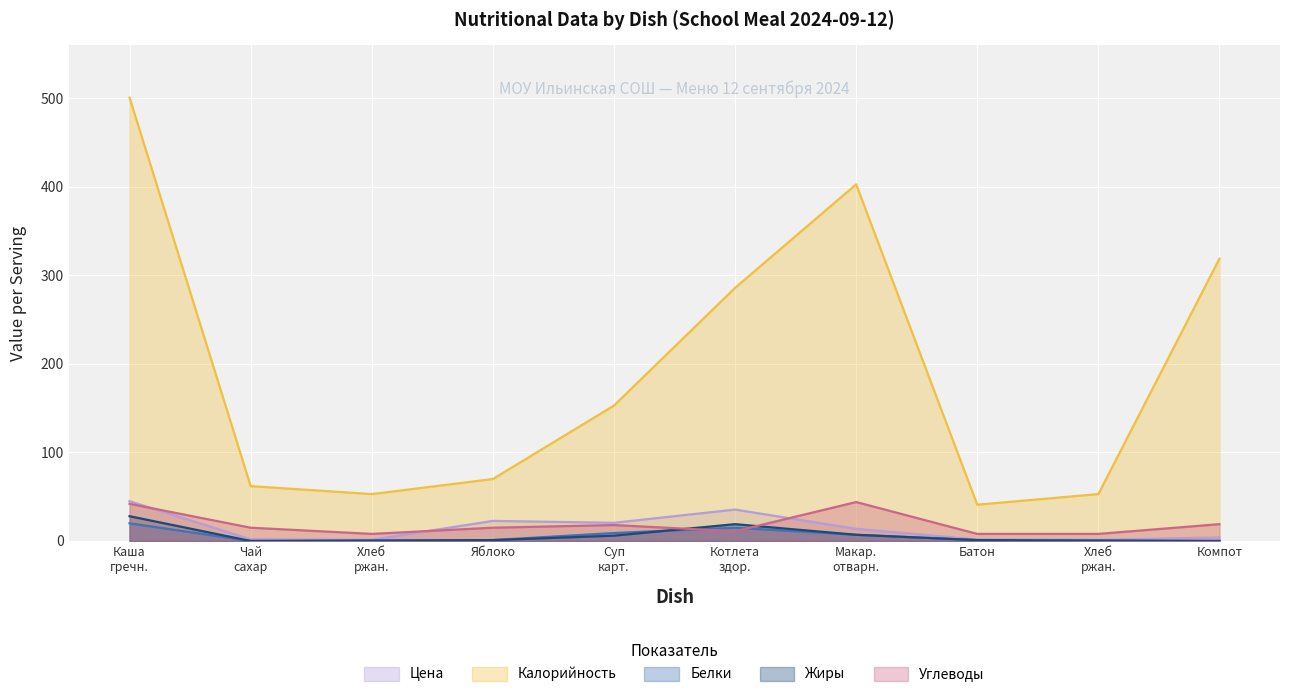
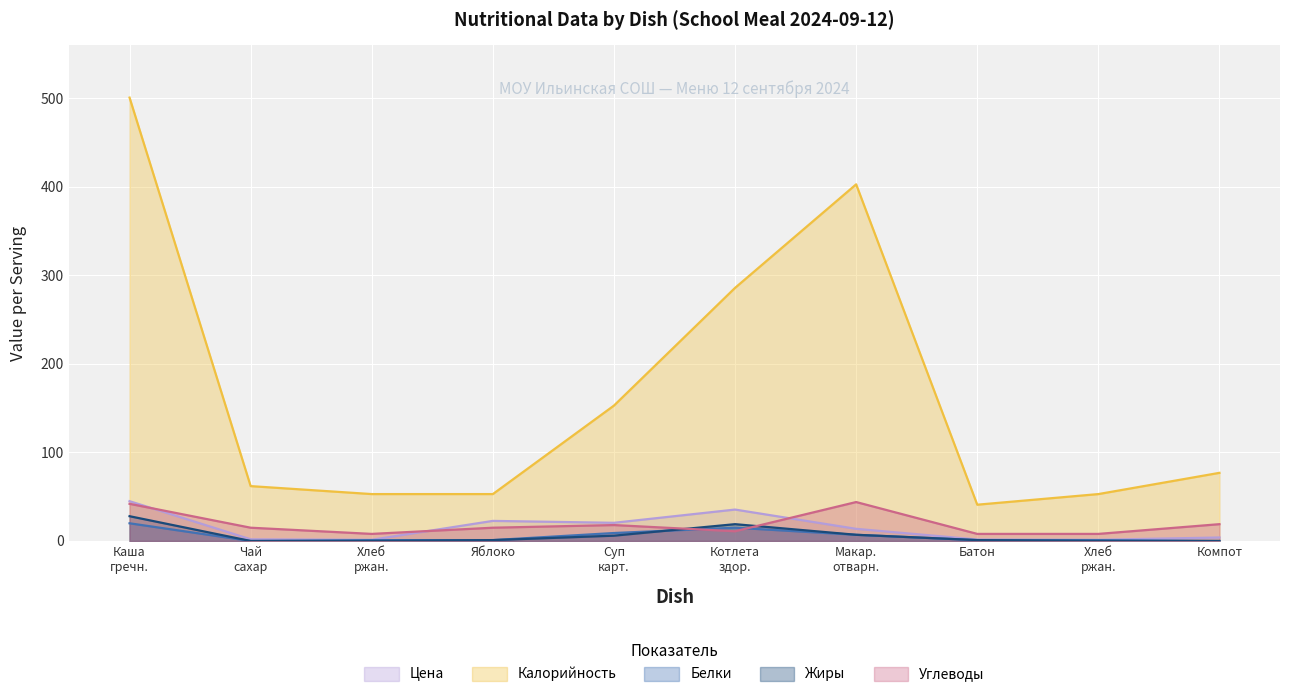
  {
    "Калорийность": {
      "Каша гречн.": 500,
      "Чай сахар": 60,
-     "Яблоко": 70,
+     "Яблоко": 50,
      "Суп карт.": 150,
      "Котлета здор.": 290,
      "Макар. отварн.": 400,
      "Батон": 40,
-     "Компот": 320
+     "Компот": 80
    }
  }
